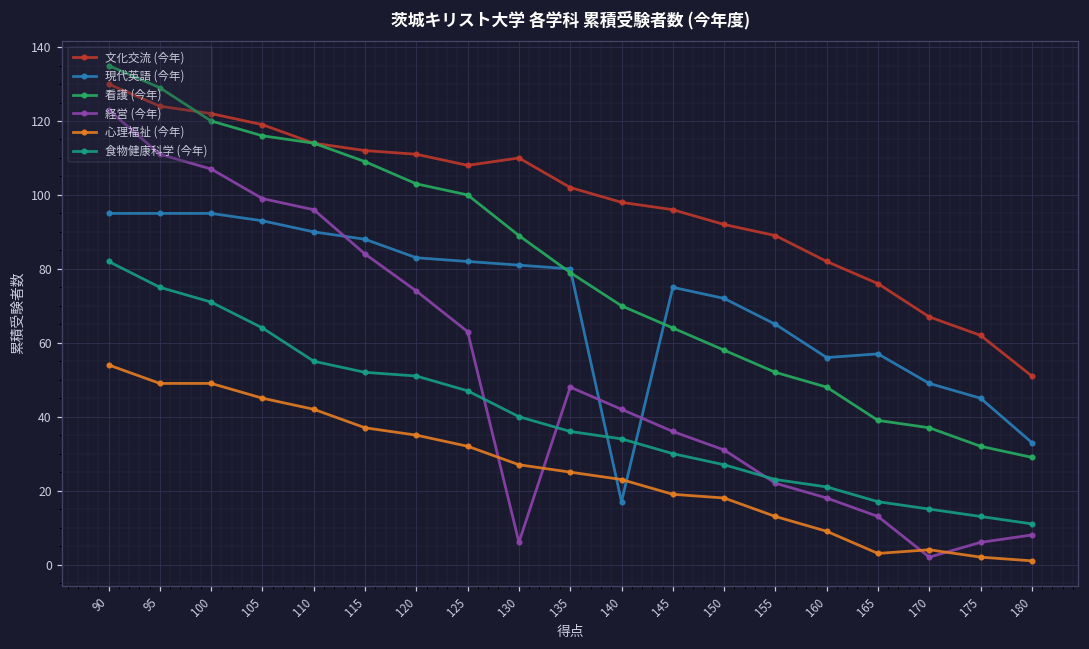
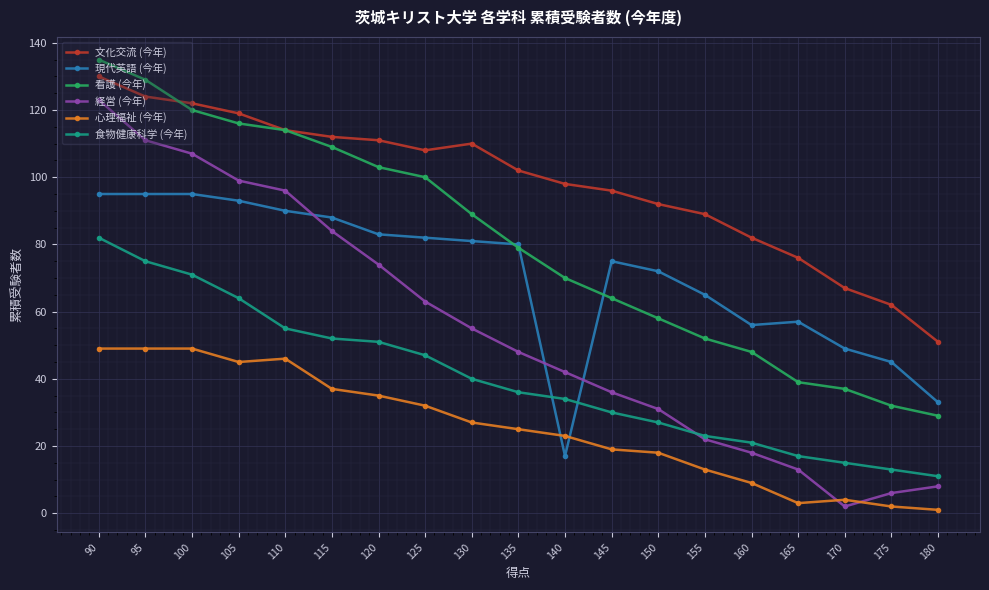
  {
    "文化交流 (今年)": {
      "100": 122,
      "105": 119,
      "115": 112,
      "120": 111,
      "125": 108,
      "130": 110,
      "135": 102,
      "140": 98,
      "145": 96,
      "150": 92,
      "155": 89,
      "160": 82,
      "165": 76,
      "170": 67,
      "175": 62,
      "180": 51
    },
    "現代英語 (今年)": {
      "90": 95,
      "95": 95,
      "100": 95,
      "105": 93,
      "110": 90,
      "115": 88,
      "120": 83,
      "125": 82,
      "130": 81,
      "135": 80,
      "140": 17,
      "145": 75,
      "150": 72,
      "155": 65,
      "160": 56,
      "165": 57,
      "170": 49,
      "175": 45,
      "180": 33
    },
    "経営 (今年)": {
      "100": 107,
      "105": 99,
      "110": 96,
      "115": 84,
      "120": 74,
      "125": 63,
-     "130": 6,
+     "130": 55,
      "135": 48,
      "140": 42,
      "145": 36,
      "150": 31,
      "155": 22,
      "160": 18,
      "165": 13,
      "170": 2,
      "175": 6,
      "180": 8
    },
    "心理福祉 (今年)": {
-     "90": 54,
+     "90": 49,
      "95": 49,
      "100": 49,
      "105": 45,
-     "110": 42,
+     "110": 46,
      "115": 37,
      "120": 35,
      "125": 32,
      "130": 27,
      "135": 25,
      "140": 23,
      "145": 19,
      "150": 18,
      "155": 13,
      "160": 9,
      "165": 3,
      "170": 4,
      "175": 2,
      "180": 1
    }
  }
